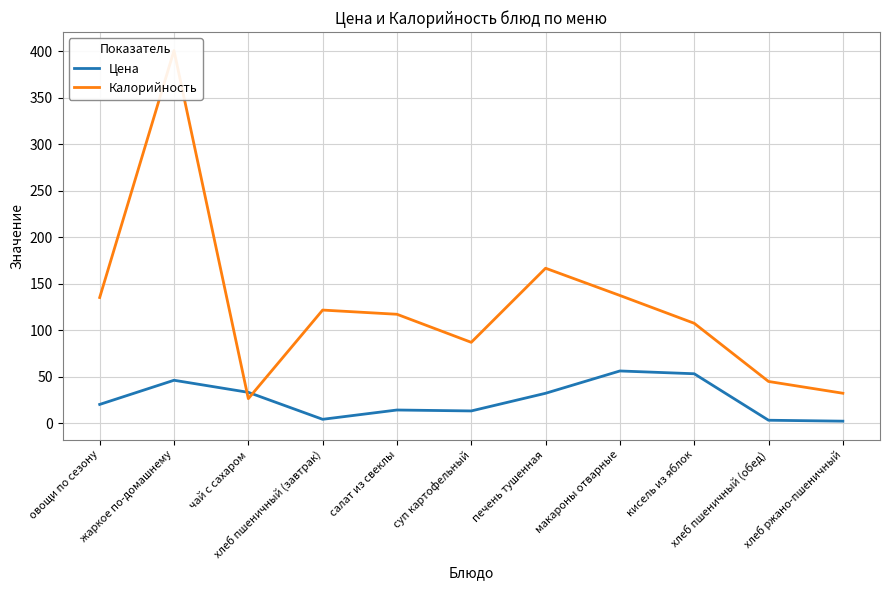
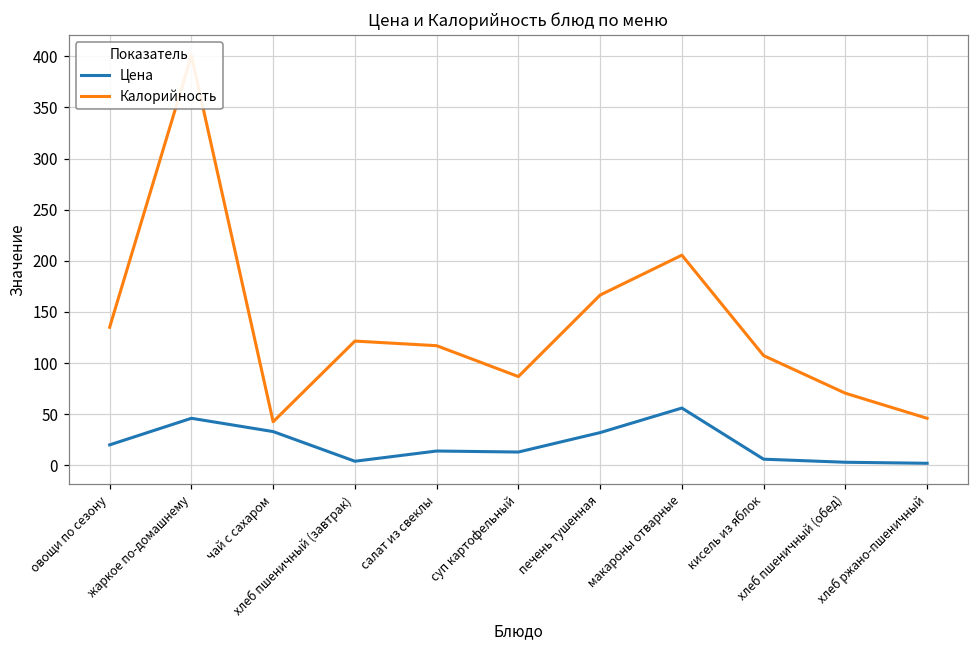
  {
    "Цена": {
      "овощи по сезону": 20,
      "жаркое по-домашнему": 50,
      "чай с сахаром": 30,
      "хлеб пшеничный (завтрак)": 0,
      "салат из свеклы": 10,
      "суп картофельный": 10,
      "печень тушенная": 30,
      "макароны отварные": 60,
-     "кисель из яблок": 50,
+     "кисель из яблок": 10,
      "хлеб пшеничный (обед)": 0,
      "хлеб ржано-пшеничный": 0
    },
    "Калорийность": {
      "овощи по сезону": 140,
-     "чай с сахаром": 30,
+     "чай с сахаром": 40,
      "хлеб пшеничный (завтрак)": 120,
      "салат из свеклы": 120,
      "суп картофельный": 90,
      "печень тушенная": 170,
-     "макароны отварные": 140,
+     "макароны отварные": 210,
      "кисель из яблок": 110,
-     "хлеб пшеничный (обед)": 40,
-     "хлеб ржано-пшеничный": 30
+     "хлеб пшеничный (обед)": 70,
+     "хлеб ржано-пшеничный": 50
    }
  }
